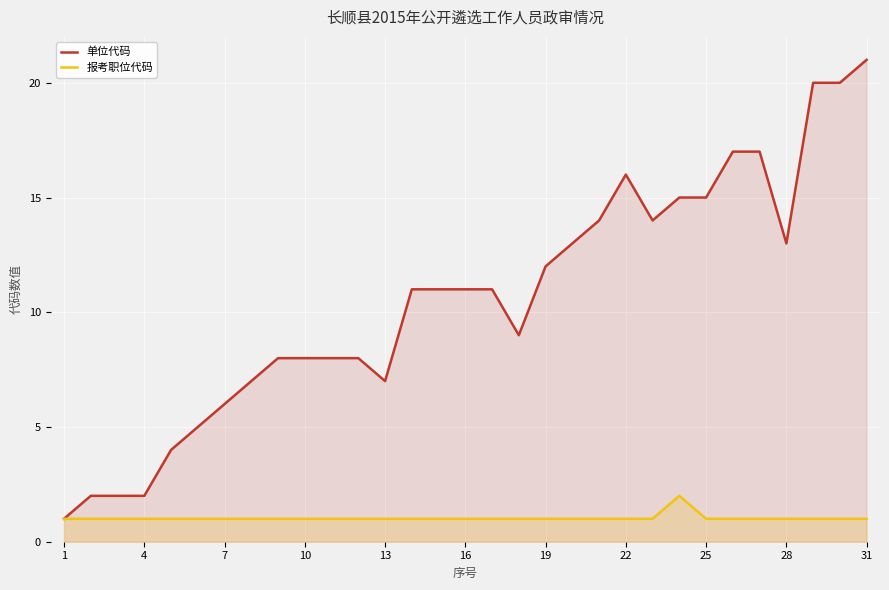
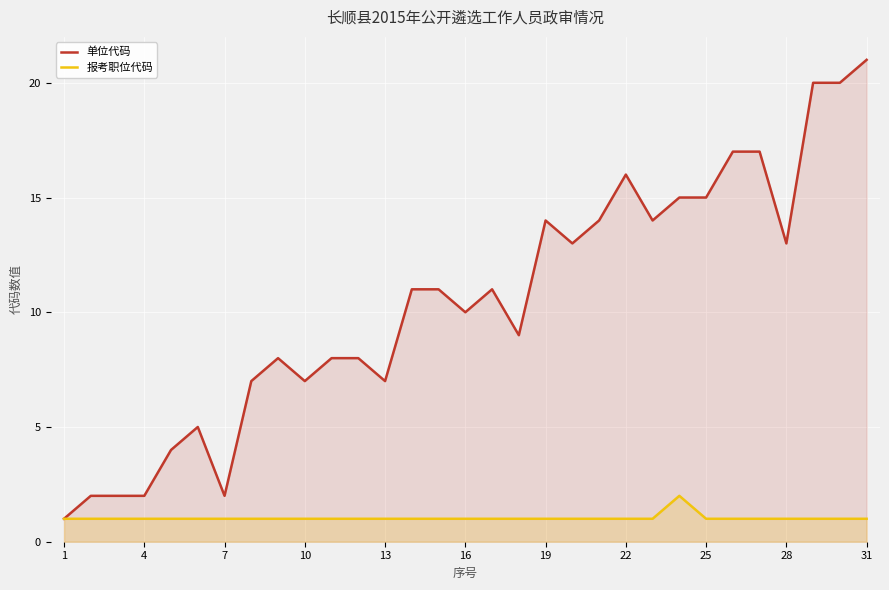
  {
    "单位代码": {
      "4": 2,
-     "7": 6,
-     "10": 8,
+     "7": 2,
+     "10": 7,
      "13": 7,
-     "16": 11,
-     "19": 12,
+     "16": 10,
+     "19": 14,
      "22": 16,
      "25": 15,
      "28": 13,
      "31": 21
    },
    "报考职位代码": {
      "4": 1,
      "7": 1,
      "10": 1,
      "13": 1,
      "16": 1,
      "19": 1,
      "22": 1,
      "25": 1,
      "28": 1,
      "31": 1
    }
  }
